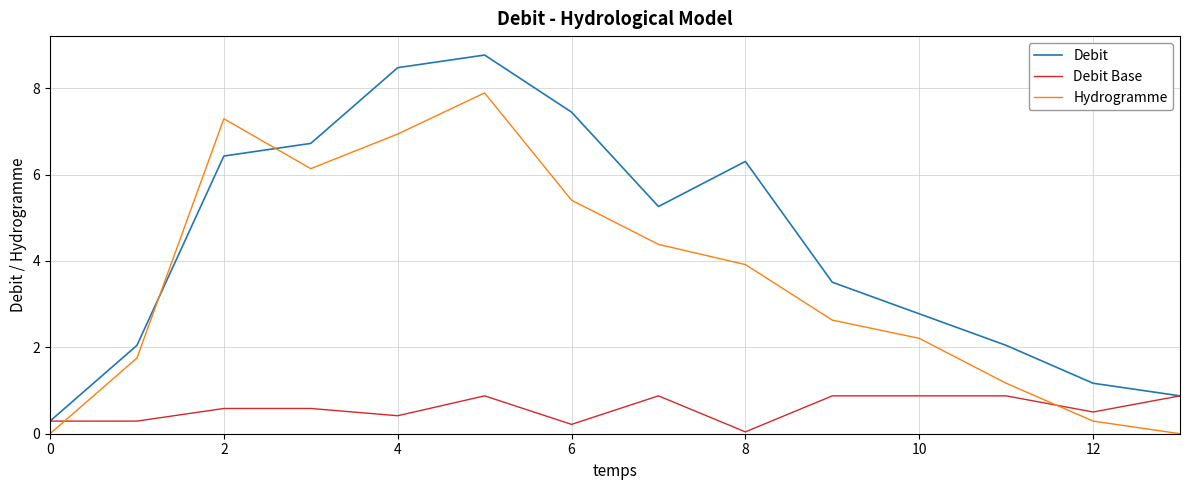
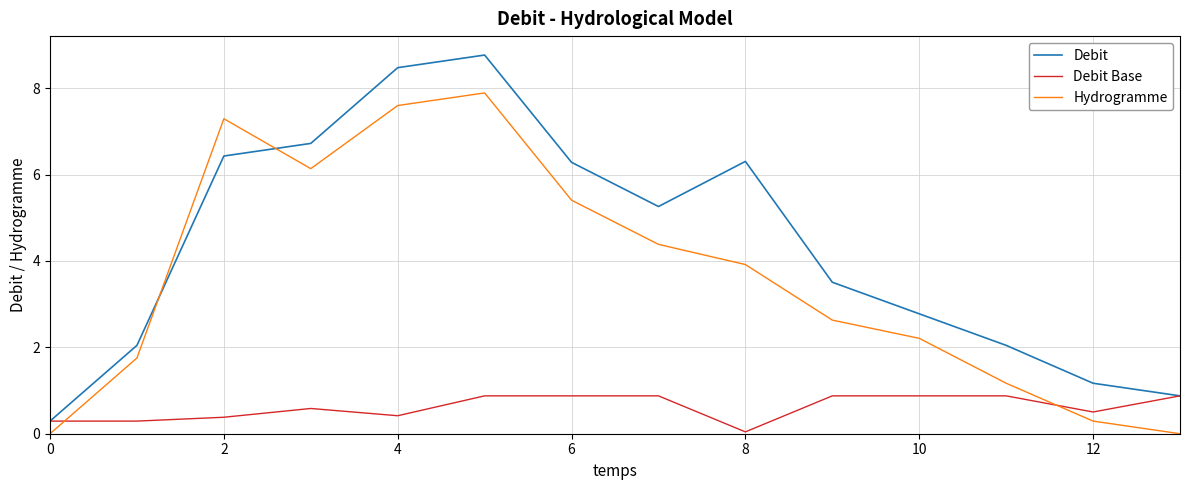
  {
    "Debit": {
      "2": 6.4,
      "4": 8.5,
-     "6": 7.4,
+     "6": 6.3,
      "8": 6.3,
      "10": 2.8,
      "12": 1.2
    },
    "Debit Base": {
-     "2": 0.6,
+     "2": 0.4,
      "4": 0.4,
-     "6": 0.2,
+     "6": 0.9,
      "8": 0.0,
      "10": 0.9,
      "12": 0.5
    },
    "Hydrogramme": {
      "0": 0.0,
      "2": 7.3,
-     "4": 6.9,
+     "4": 7.6,
      "6": 5.4,
      "8": 3.9,
      "10": 2.2,
      "12": 0.3
    }
  }
